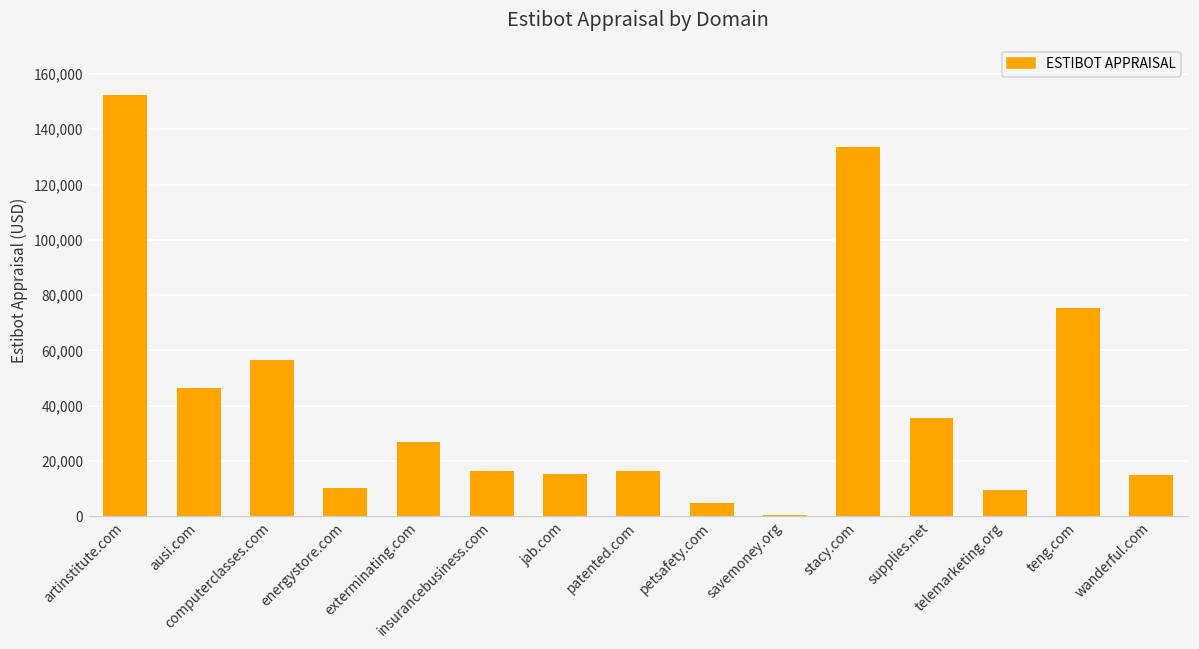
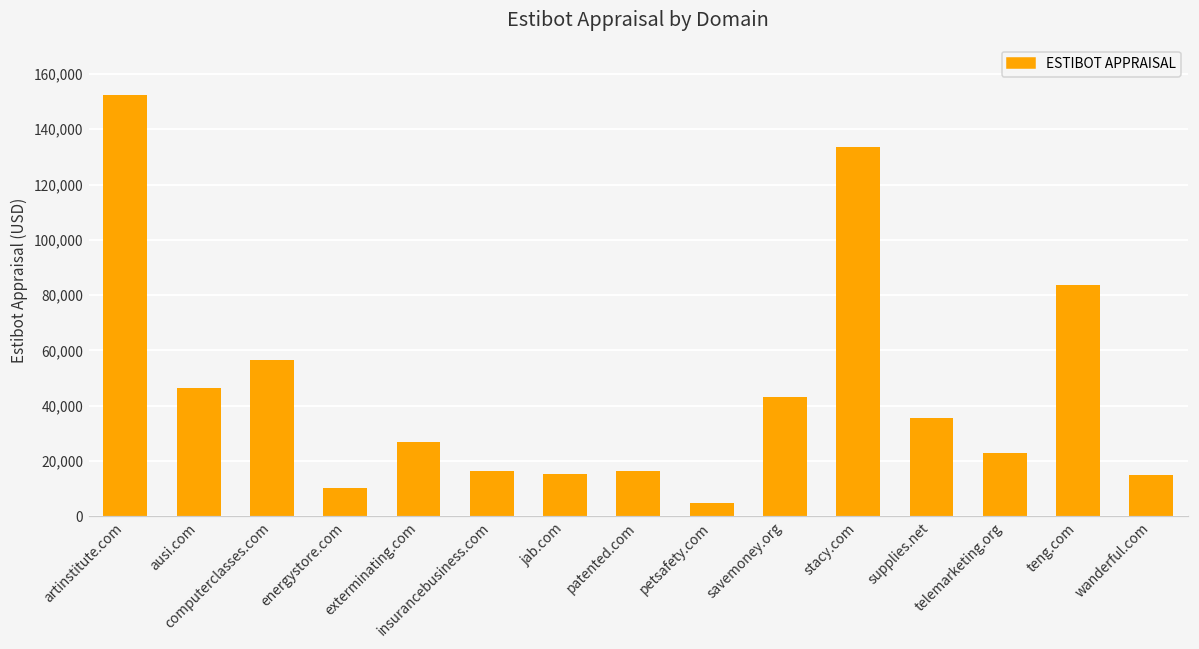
  {
    "artinstitute.com": "152,000",
    "ausi.com": "46,000",
    "computerclasses.com": "56,000",
    "energystore.com": "10,000",
    "exterminating.com": "27,000",
    "insurancebusiness.com": "16,000",
    "jab.com": "15,000",
    "patented.com": "16,000",
    "petsafety.com": "5,000",
-   "savemoney.org": "0",
+   "savemoney.org": "43,000",
    "stacy.com": "134,000",
    "supplies.net": "36,000",
-   "telemarketing.org": "9,000",
-   "teng.com": "75,000",
+   "telemarketing.org": "23,000",
+   "teng.com": "84,000",
    "wanderful.com": "15,000"
  }
